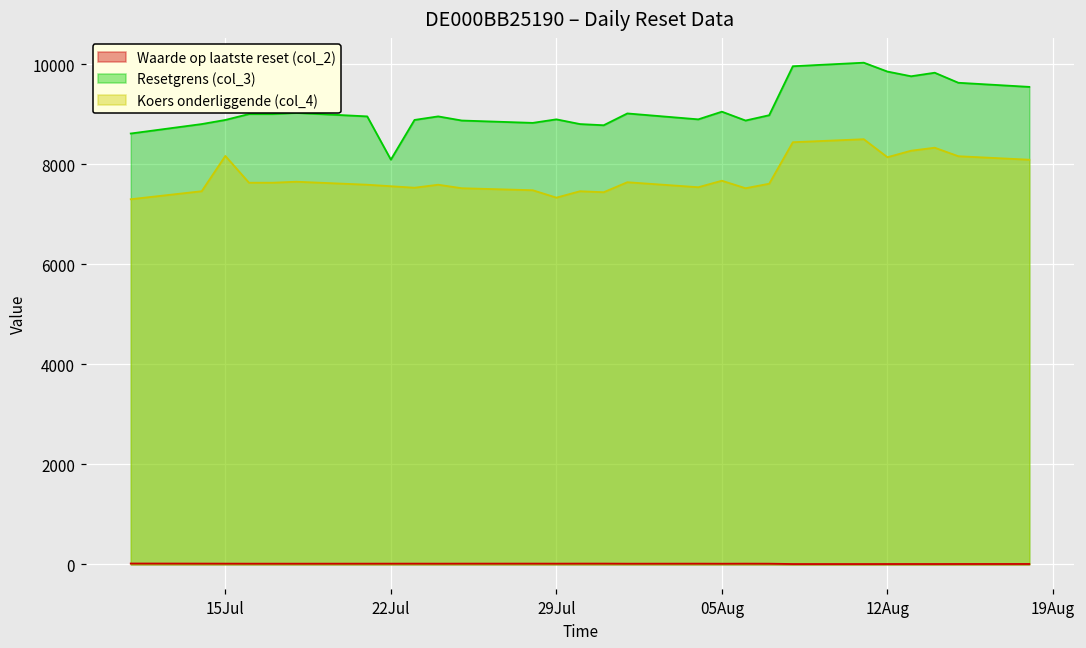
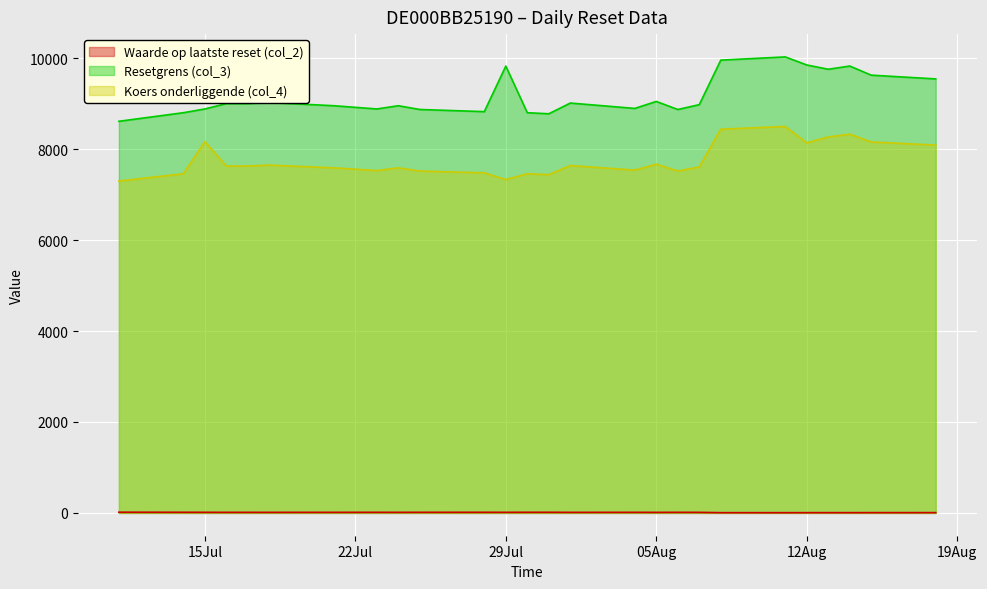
  {
    "Waarde op laatste reset (col_2)": {
      "15Jul": 0,
      "22Jul": 0,
      "29Jul": 0,
      "05Aug": 0,
      "12Aug": 0
    },
    "Resetgrens (col_3)": {
      "15Jul": 8900,
-     "22Jul": 8100,
-     "29Jul": 8900,
+     "22Jul": 8900,
+     "29Jul": 9800,
      "05Aug": 9100,
      "12Aug": 9900
    },
    "Koers onderliggende (col_4)": {
      "15Jul": 8200,
      "22Jul": 7600,
      "29Jul": 7300,
      "05Aug": 7700,
      "12Aug": 8100
    }
  }
